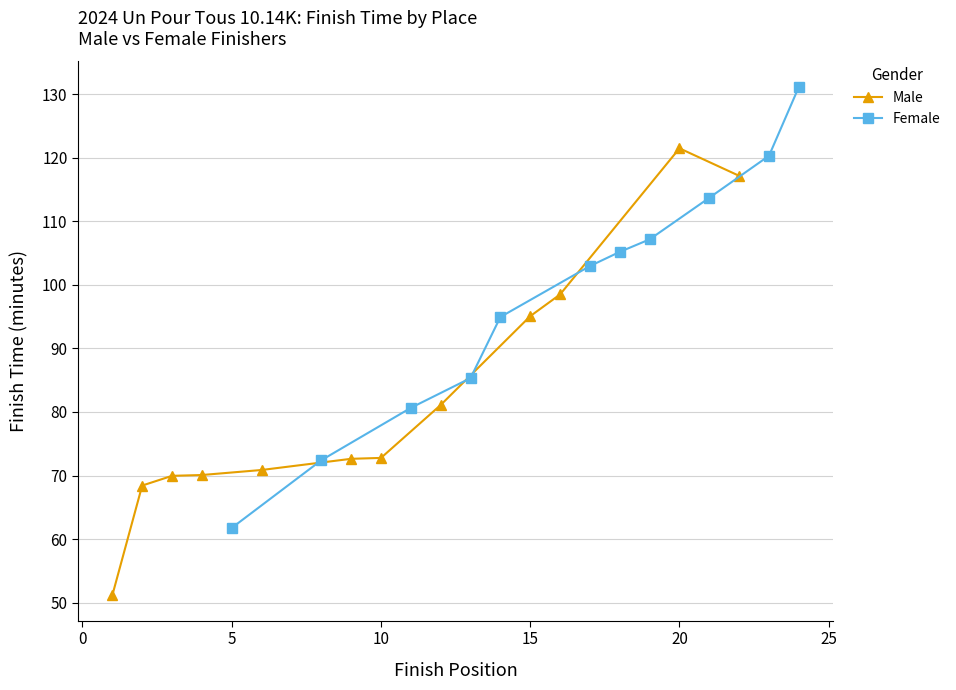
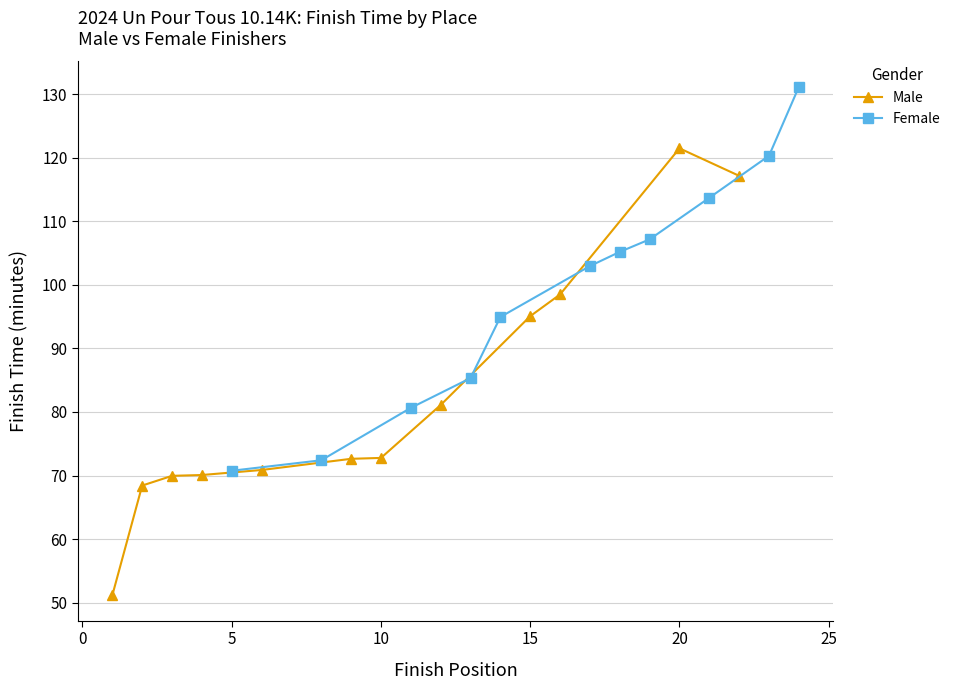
  {
    "Male": {
      "10": 73,
      "15": 95,
      "20": 122
    },
    "Female": {
-     "5": 62
+     "5": 71
    }
  }
